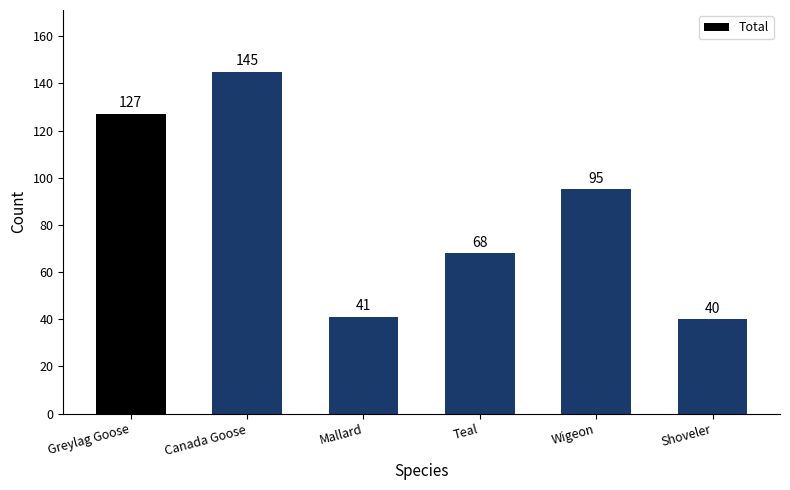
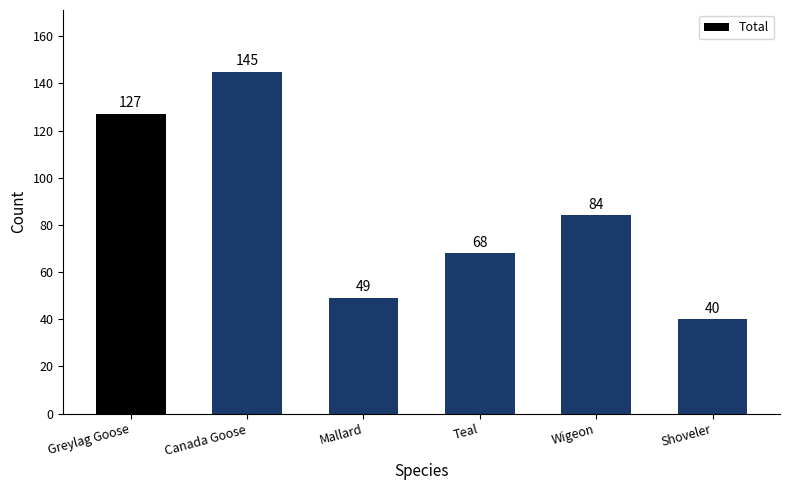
  {
    "Greylag Goose": 127,
    "Canada Goose": 145,
-   "Mallard": 41,
+   "Mallard": 49,
    "Teal": 68,
-   "Wigeon": 95,
+   "Wigeon": 84,
    "Shoveler": 40
  }
